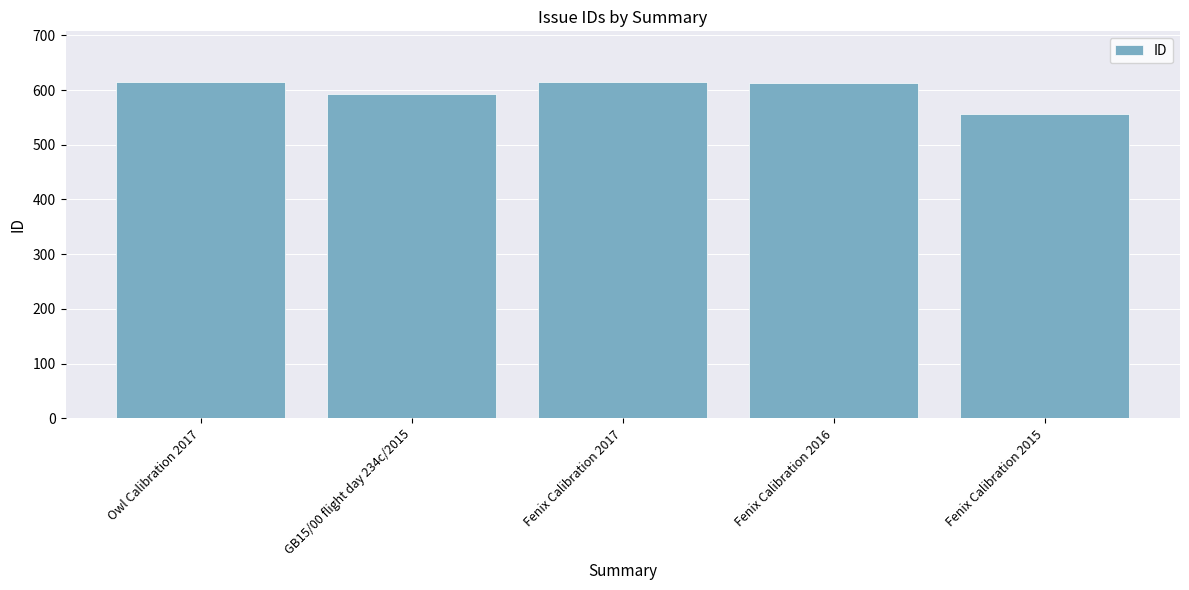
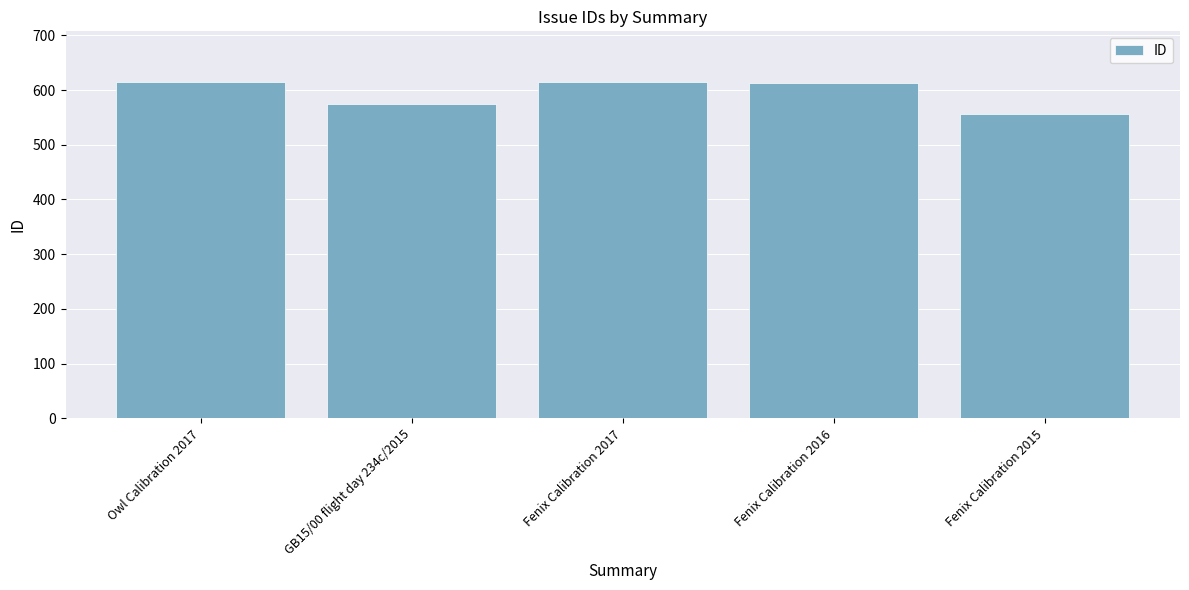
  {
    "Owl Calibration 2017": 610,
-   "GB15/00 flight day 234c/2015": 590,
+   "GB15/00 flight day 234c/2015": 580,
    "Fenix Calibration 2017": 620,
    "Fenix Calibration 2016": 610,
    "Fenix Calibration 2015": 560
  }
